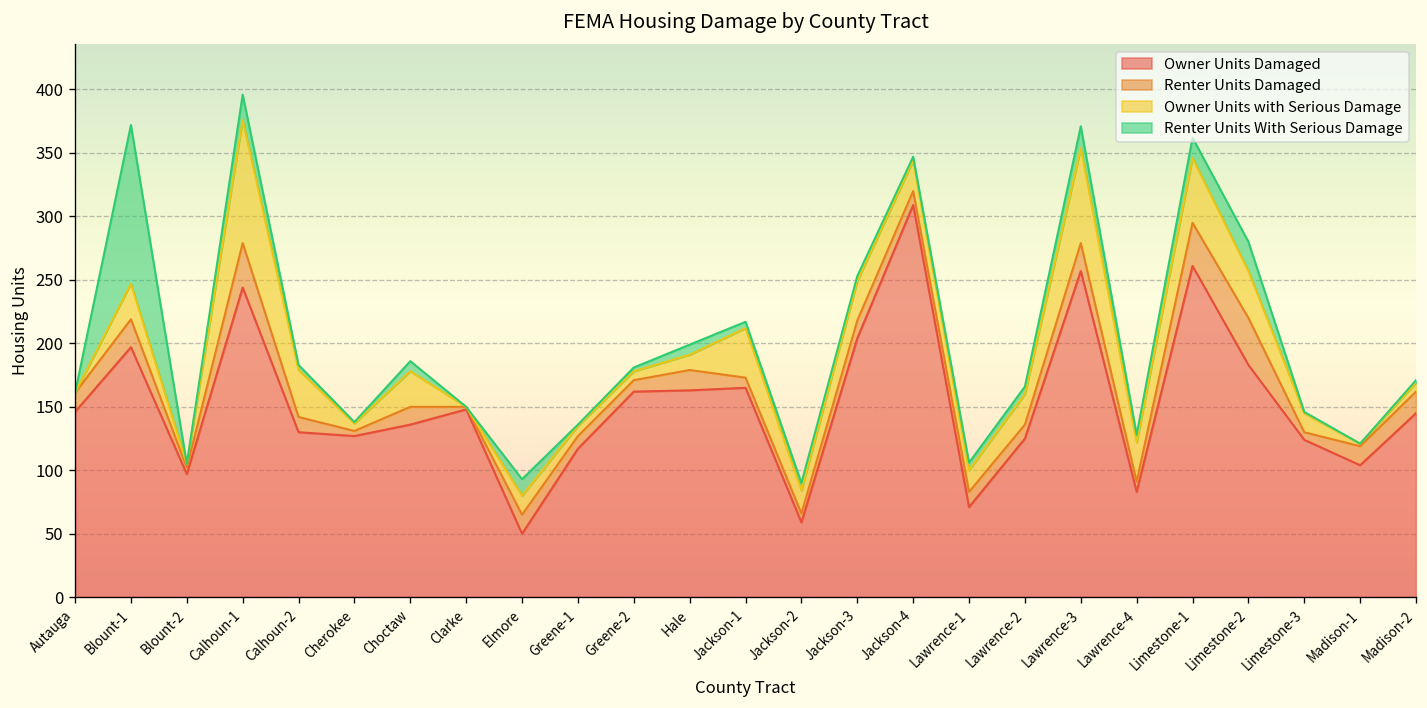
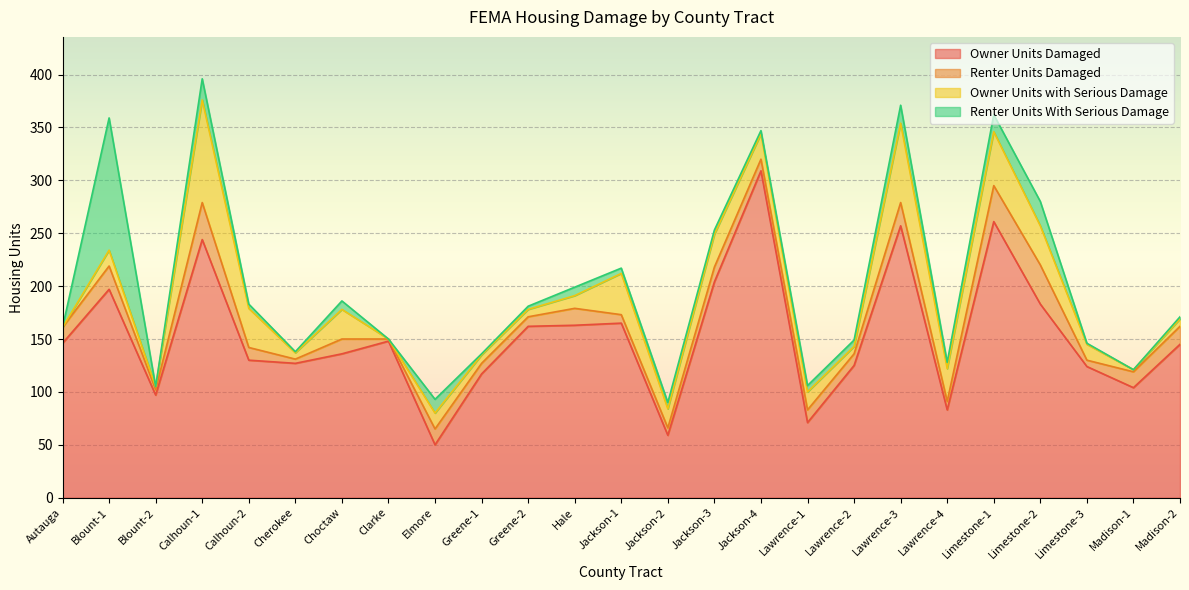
  {
    "Owner Units with Serious Damage": {
-     "Blount-1": 28,
+     "Blount-1": 15,
      "Calhoun-1": 97,
      "Calhoun-2": 37,
      "Choctaw": 28,
      "Elmore": 15,
      "Greene-2": 7,
      "Hale": 12,
      "Jackson-1": 39,
      "Jackson-2": 18,
      "Jackson-3": 31,
      "Jackson-4": 24,
      "Lawrence-1": 17,
-     "Lawrence-2": 24,
+     "Lawrence-2": 7,
      "Lawrence-3": 75,
      "Lawrence-4": 31,
      "Limestone-1": 51,
      "Limestone-2": 37
    },
    "Renter Units With Serious Damage": {
      "Blount-1": 125,
      "Calhoun-1": 20,
      "Calhoun-2": 4,
      "Choctaw": 8,
      "Elmore": 13,
      "Greene-2": 3,
      "Hale": 8,
      "Jackson-1": 5,
      "Jackson-2": 6,
      "Jackson-3": 4,
      "Jackson-4": 3,
      "Lawrence-1": 6,
      "Lawrence-2": 6,
      "Lawrence-3": 17,
      "Lawrence-4": 6,
      "Limestone-2": 23
    }
  }
